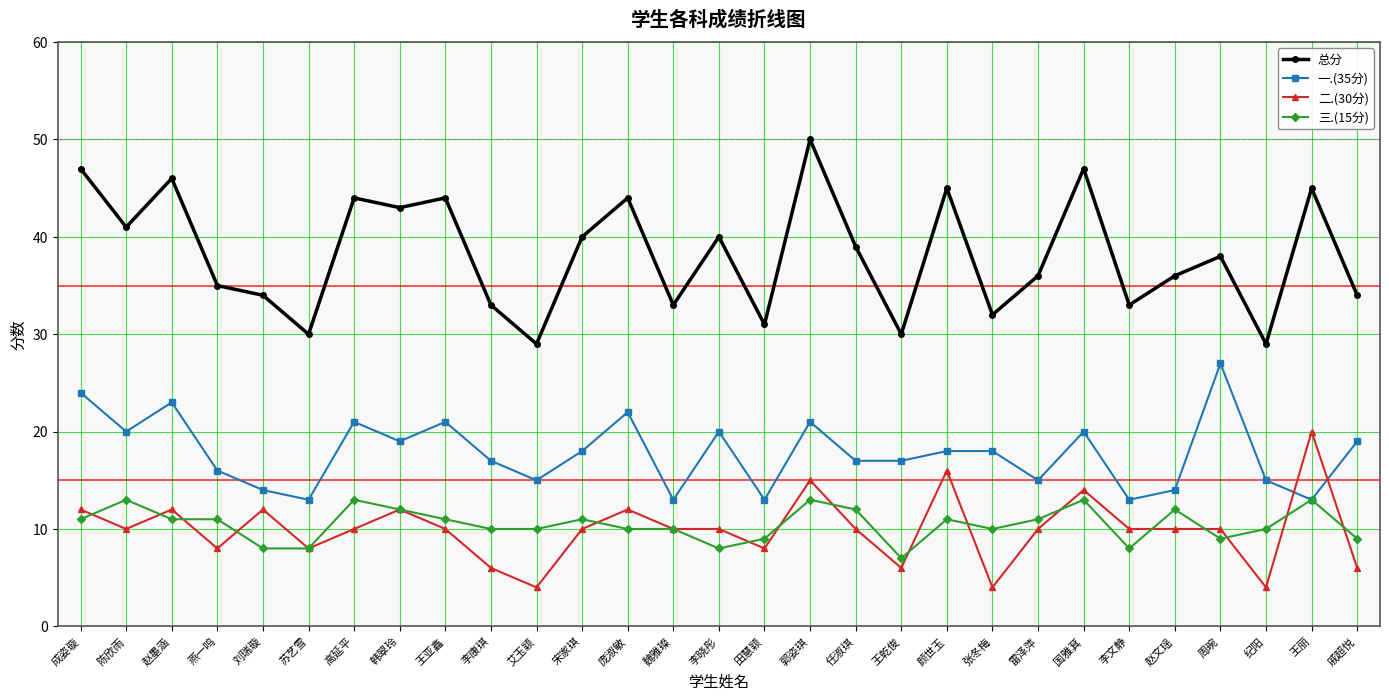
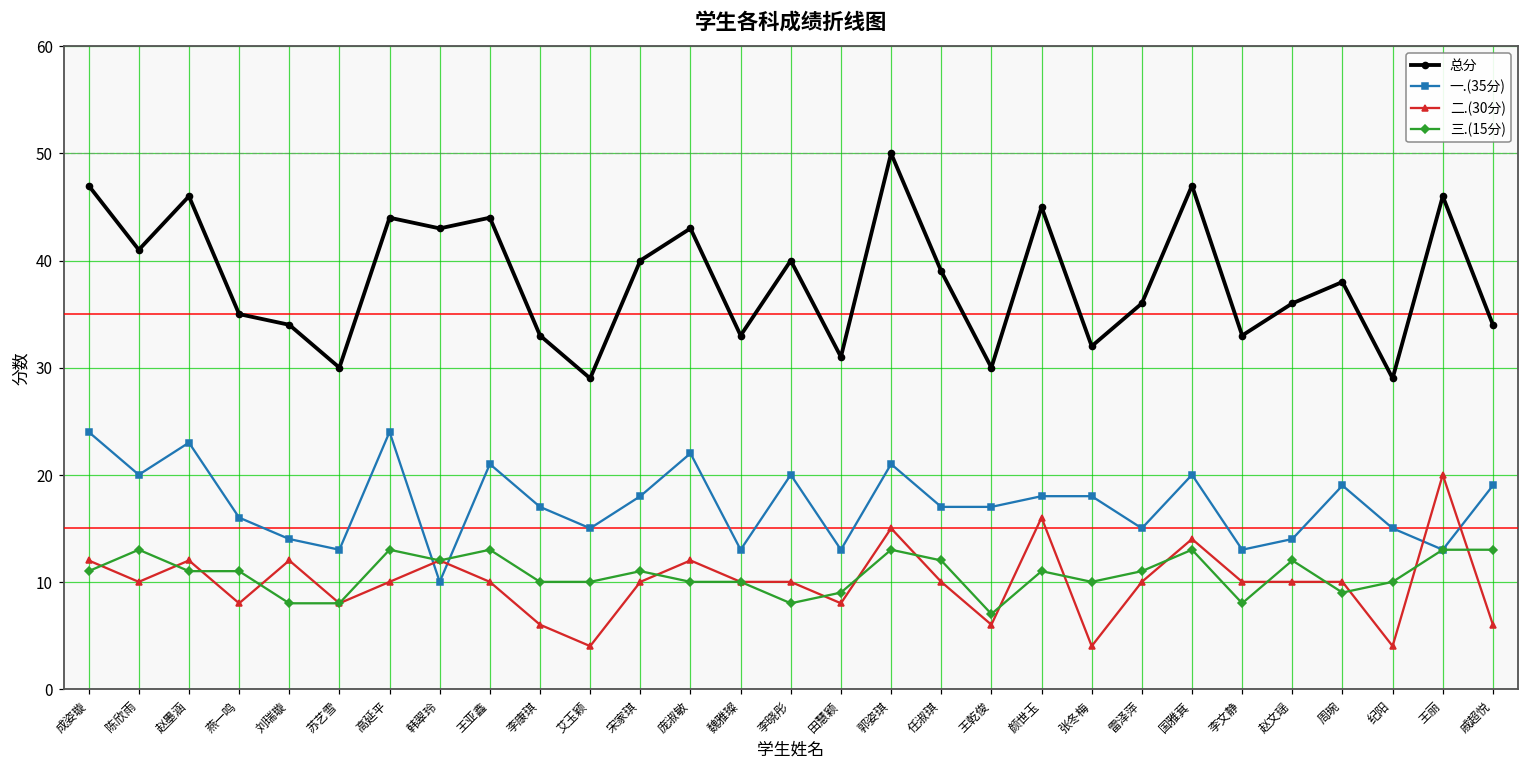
  {
    "总分": {
      "成姿璇": 47,
      "陈欣雨": 41,
      "赵墨涵": 46,
      "燕一鸣": 35,
      "刘瑞璇": 34,
      "苏艺雪": 30,
      "高延平": 44,
      "韩翠玲": 43,
      "王亚鑫": 44,
      "李康琪": 33,
      "艾玉颖": 29,
      "宋家琪": 40,
-     "庞淑敏": 44,
+     "庞淑敏": 43,
      "魏雅璨": 33,
      "李晓彤": 40,
      "田慧颖": 31,
      "郭姿琪": 50,
      "任淑琪": 39,
      "王乾俊": 30,
      "颜世玉": 45,
      "张冬梅": 32,
      "雷泽萍": 36,
      "国雅萁": 47,
      "李文静": 33,
      "赵文瑶": 36,
      "周琬": 38,
      "纪阳": 29,
-     "王丽": 45,
+     "王丽": 46,
      "戚超悦": 34
    },
    "一.(35分)": {
      "成姿璇": 24,
      "陈欣雨": 20,
      "赵墨涵": 23,
      "燕一鸣": 16,
      "刘瑞璇": 14,
      "苏艺雪": 13,
-     "高延平": 21,
-     "韩翠玲": 19,
+     "高延平": 24,
+     "韩翠玲": 10,
      "王亚鑫": 21,
      "李康琪": 17,
      "艾玉颖": 15,
      "宋家琪": 18,
      "庞淑敏": 22,
      "魏雅璨": 13,
      "李晓彤": 20,
      "田慧颖": 13,
      "郭姿琪": 21,
      "任淑琪": 17,
      "王乾俊": 17,
      "颜世玉": 18,
      "张冬梅": 18,
      "雷泽萍": 15,
      "国雅萁": 20,
      "李文静": 13,
      "赵文瑶": 14,
-     "周琬": 27,
+     "周琬": 19,
      "纪阳": 15,
      "戚超悦": 19
    },
    "二.(30分)": {
      "成姿璇": 12,
      "陈欣雨": 10,
      "赵墨涵": 12,
      "燕一鸣": 8,
      "刘瑞璇": 12,
      "高延平": 10,
      "王亚鑫": 10,
      "李康琪": 6,
      "艾玉颖": 4,
      "宋家琪": 10,
      "庞淑敏": 12,
      "李晓彤": 10,
      "田慧颖": 8,
      "郭姿琪": 15,
      "任淑琪": 10,
      "王乾俊": 6,
      "颜世玉": 16,
      "张冬梅": 4,
      "雷泽萍": 10,
      "国雅萁": 14,
      "李文静": 10,
      "赵文瑶": 10,
      "周琬": 10,
      "纪阳": 4,
      "王丽": 20,
      "戚超悦": 6
    },
    "三.(15分)": {
      "成姿璇": 11,
      "陈欣雨": 13,
      "赵墨涵": 11,
      "燕一鸣": 11,
      "刘瑞璇": 8,
      "高延平": 13,
-     "王亚鑫": 11,
+     "王亚鑫": 13,
      "李康琪": 10,
      "艾玉颖": 10,
      "宋家琪": 11,
      "庞淑敏": 10,
      "李晓彤": 8,
      "田慧颖": 9,
      "郭姿琪": 13,
      "任淑琪": 12,
      "王乾俊": 7,
      "颜世玉": 11,
      "张冬梅": 10,
      "雷泽萍": 11,
      "国雅萁": 13,
      "李文静": 8,
      "赵文瑶": 12,
      "周琬": 9,
      "纪阳": 10,
-     "戚超悦": 9
+     "戚超悦": 13
    }
  }
